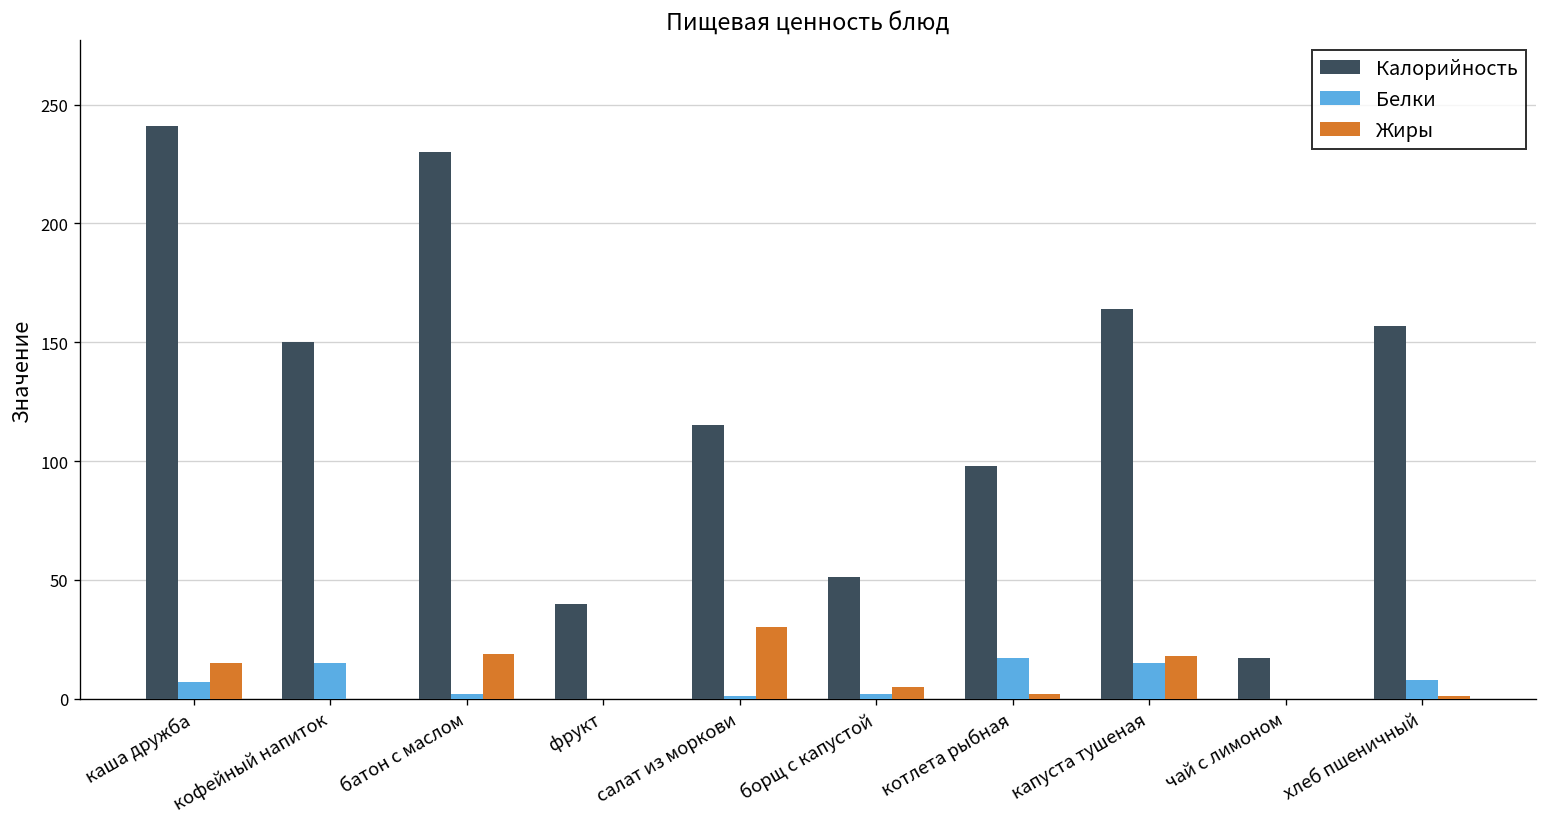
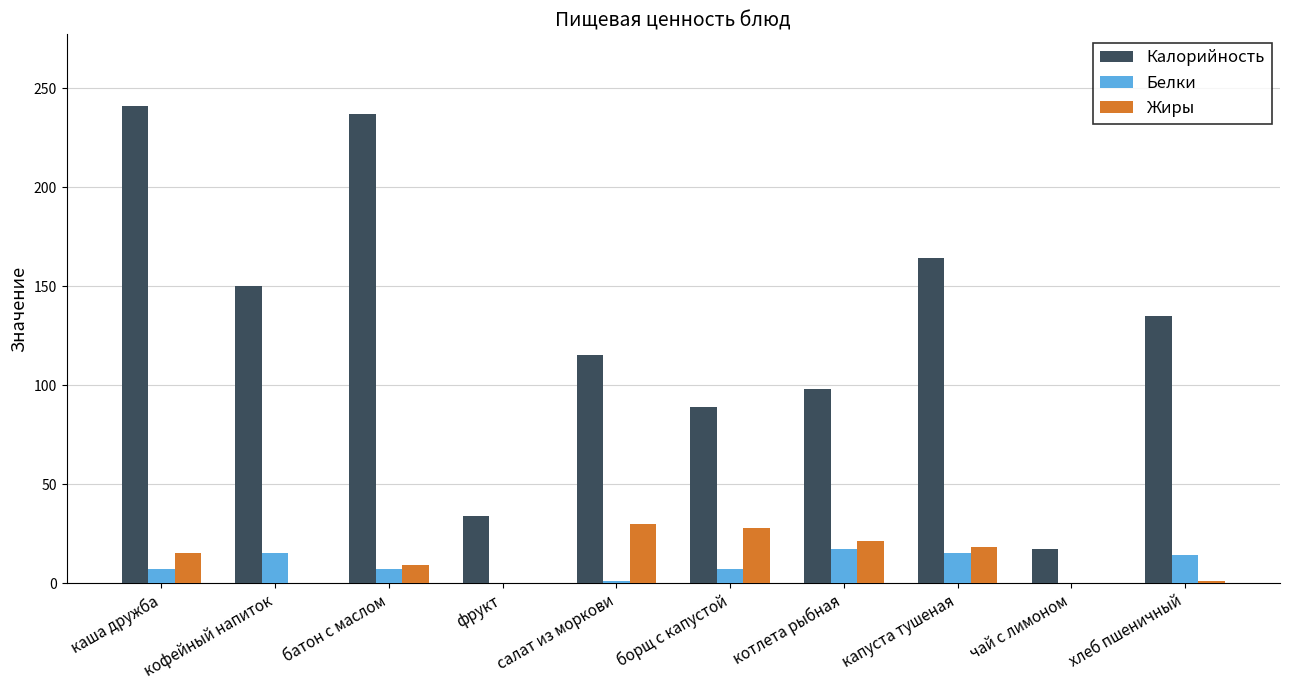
  {
    "Калорийность": {
      "каша дружба": 241,
      "кофейный напиток": 150,
-     "батон с маслом": 230,
-     "фрукт": 40,
+     "батон с маслом": 237,
+     "фрукт": 34,
      "салат из моркови": 115,
-     "борщ с капустой": 51,
+     "борщ с капустой": 89,
      "котлета рыбная": 98,
      "капуста тушеная": 164,
      "чай с лимоном": 17,
-     "хлеб пшеничный": 157
+     "хлеб пшеничный": 135
    },
    "Белки": {
      "каша дружба": 7,
      "кофейный напиток": 15,
-     "батон с маслом": 2,
+     "батон с маслом": 7,
      "фрукт": 0,
-     "борщ с капустой": 2,
+     "борщ с капустой": 7,
      "котлета рыбная": 17,
      "капуста тушеная": 15,
      "чай с лимоном": 0,
-     "хлеб пшеничный": 8
+     "хлеб пшеничный": 14
    },
    "Жиры": {
      "каша дружба": 15,
      "кофейный напиток": 0,
-     "батон с маслом": 19,
+     "батон с маслом": 9,
      "фрукт": 0,
      "салат из моркови": 30,
-     "борщ с капустой": 5,
-     "котлета рыбная": 2,
+     "борщ с капустой": 28,
+     "котлета рыбная": 21,
      "капуста тушеная": 18,
      "чай с лимоном": 0
    }
  }
